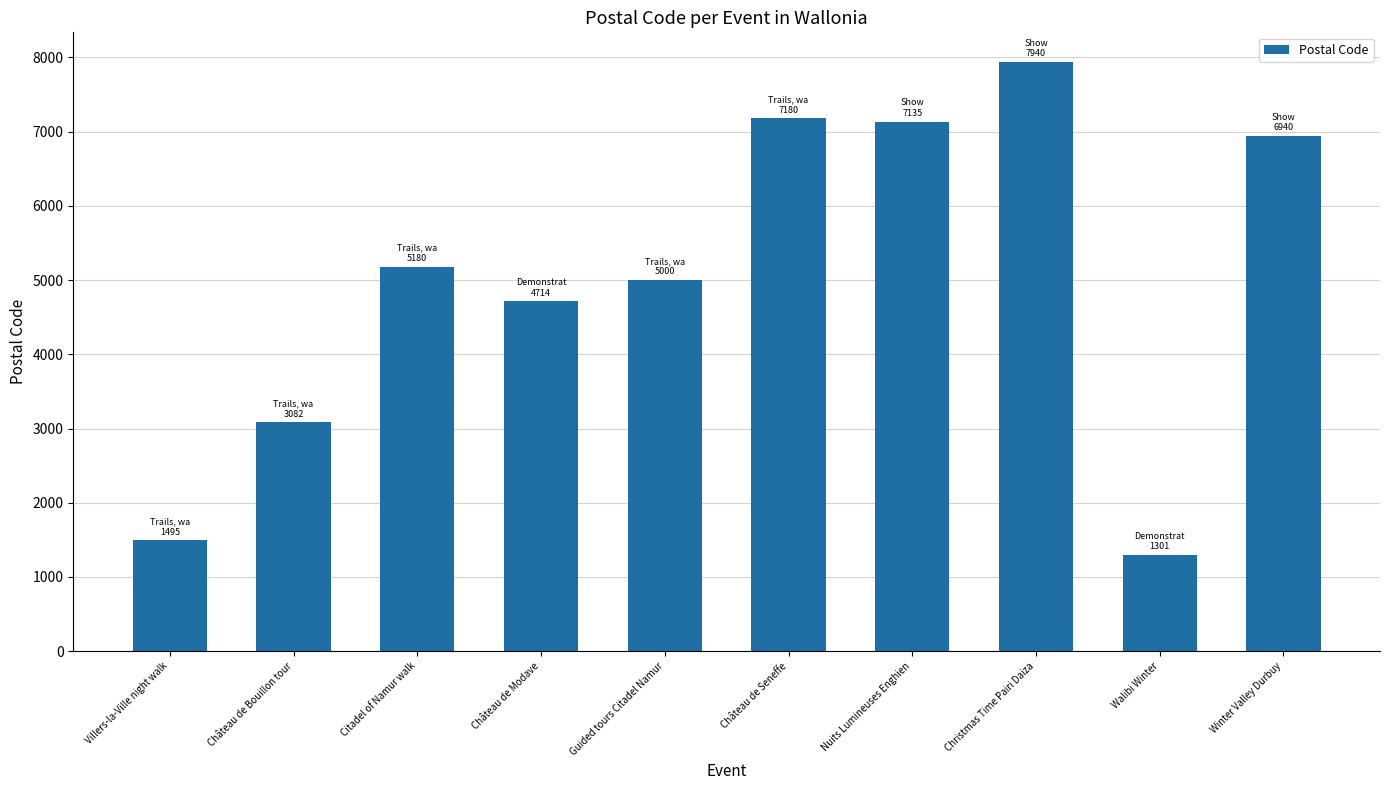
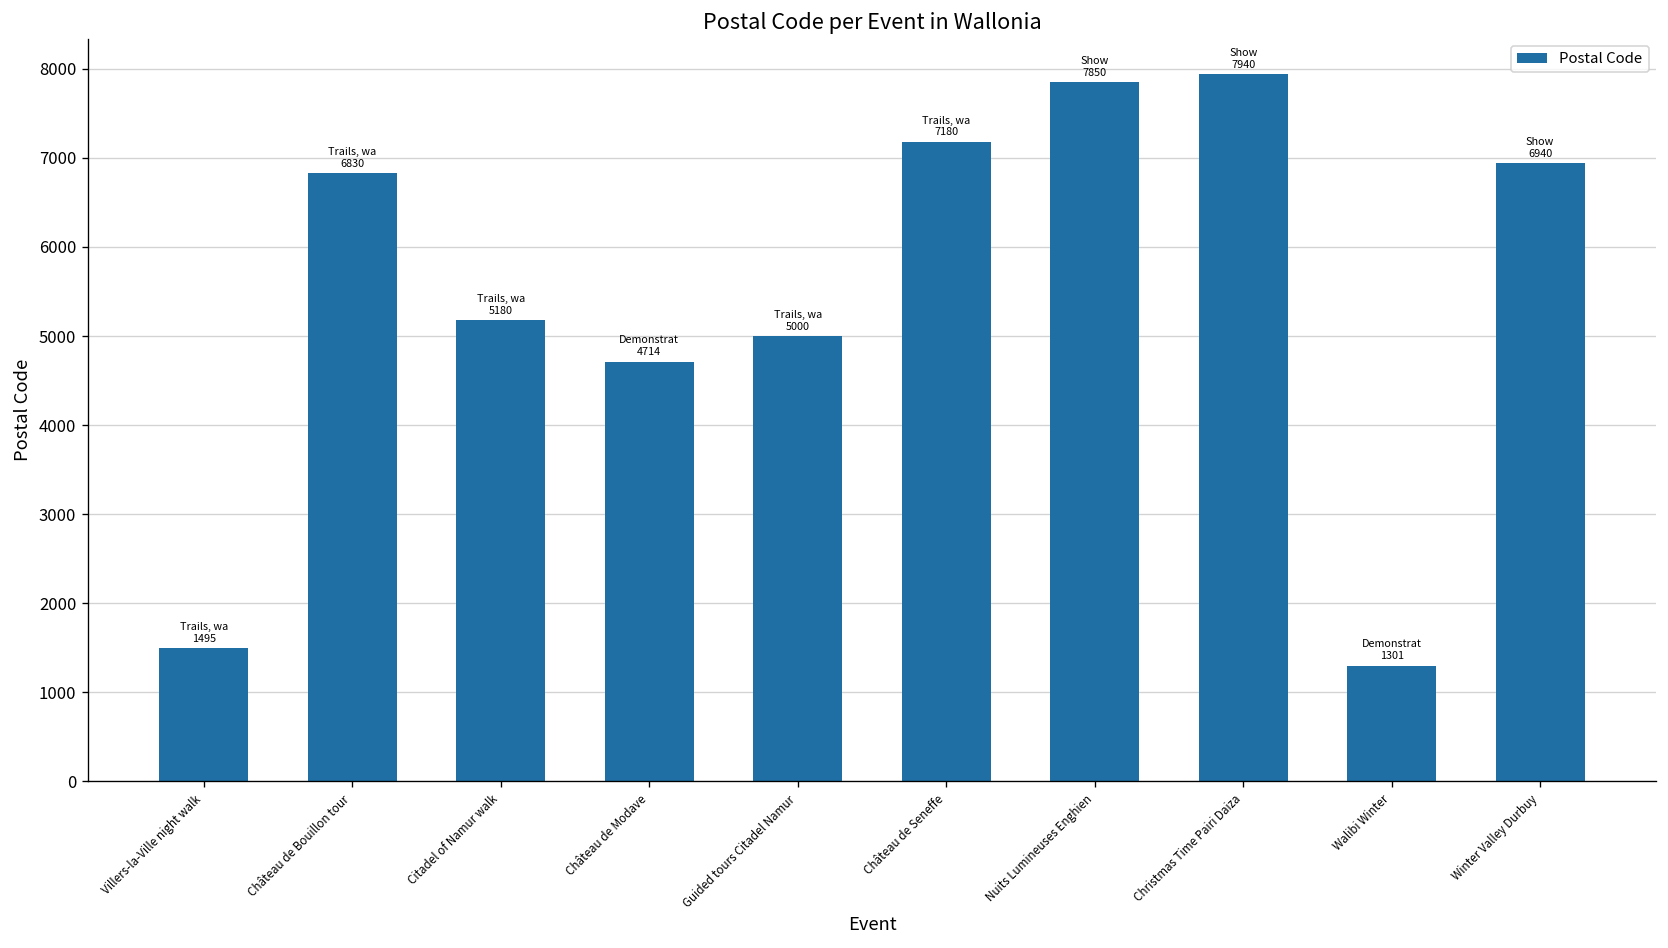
  {
    "Villers-la-Ville night walk": 1495,
-   "Château de Bouillon tour": 3082,
+   "Château de Bouillon tour": 6830,
    "Citadel of Namur walk": 5180,
    "Château de Modave": 4714,
    "Guided tours Citadel Namur": 5000,
    "Château de Seneffe": 7180,
-   "Nuits Lumineuses Enghien": 7135,
+   "Nuits Lumineuses Enghien": 7850,
    "Christmas Time Pairi Daiza": 7940,
    "Walibi Winter": 1301,
    "Winter Valley Durbuy": 6940
  }
